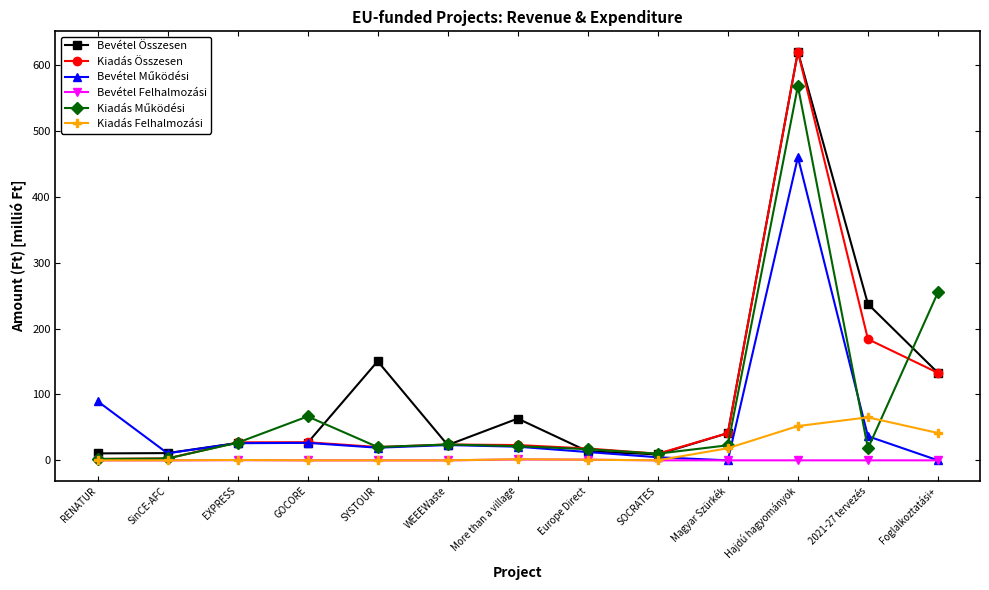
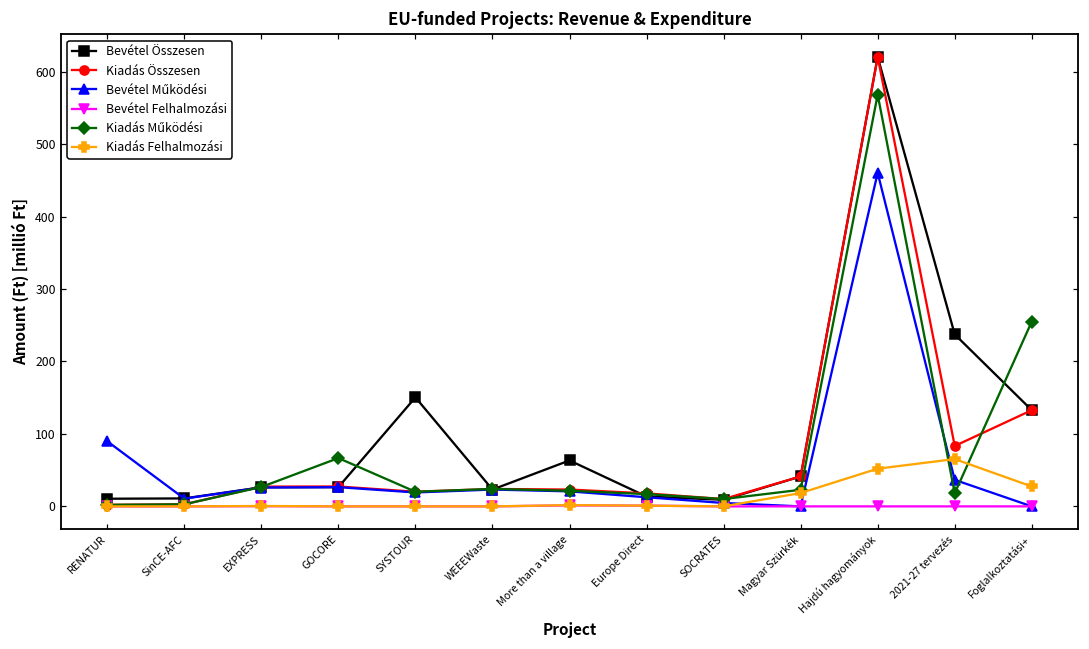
  {
    "Bevétel Összesen": {
      "RENATUR": 10,
      "SYSTOUR": 150,
      "More than a village": 60,
      "2021-27 tervezés": 240
    },
    "Kiadás Összesen": {
-     "2021-27 tervezés": 180
+     "2021-27 tervezés": 80
    },
    "Bevétel Működési": {
      "RENATUR": 90,
      "SOCRATES": 0,
      "Hajdú hagyományok": 460,
      "2021-27 tervezés": 40
    },
    "Bevétel Felhalmozási": {
      "Hajdú hagyományok": 0,
      "2021-27 tervezés": 0
    },
    "Kiadás Működési": {
      "GOCORE": 70,
      "Magyar Szürkék": 20,
      "Hajdú hagyományok": 570,
      "2021-27 tervezés": 20,
      "Foglalkoztatási+": 260
    },
    "Kiadás Felhalmozási": {
      "Magyar Szürkék": 20,
      "Hajdú hagyományok": 50,
      "2021-27 tervezés": 70,
-     "Foglalkoztatási+": 40
+     "Foglalkoztatási+": 30
    }
  }
